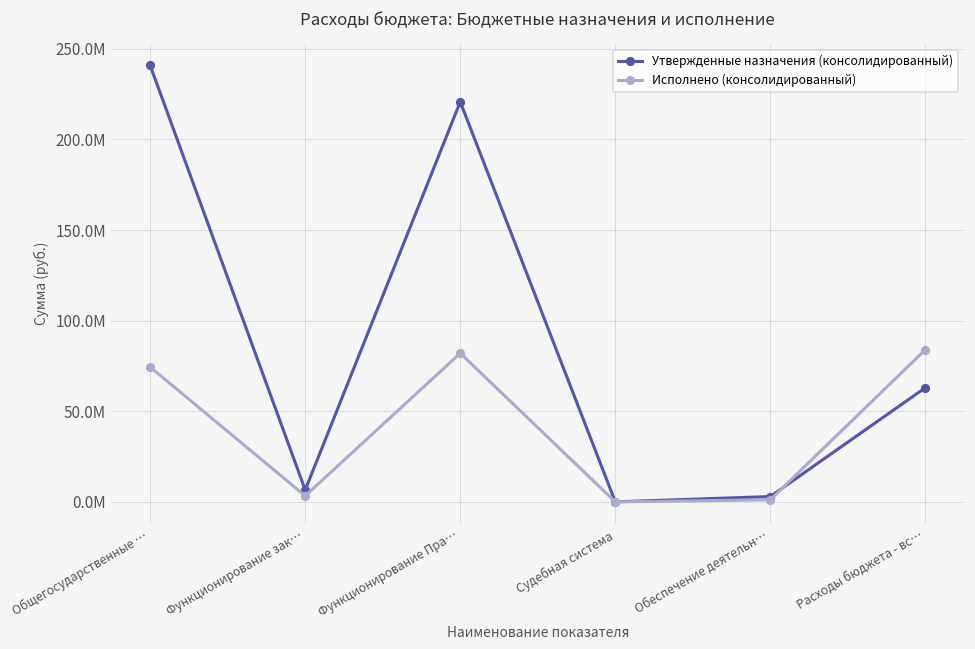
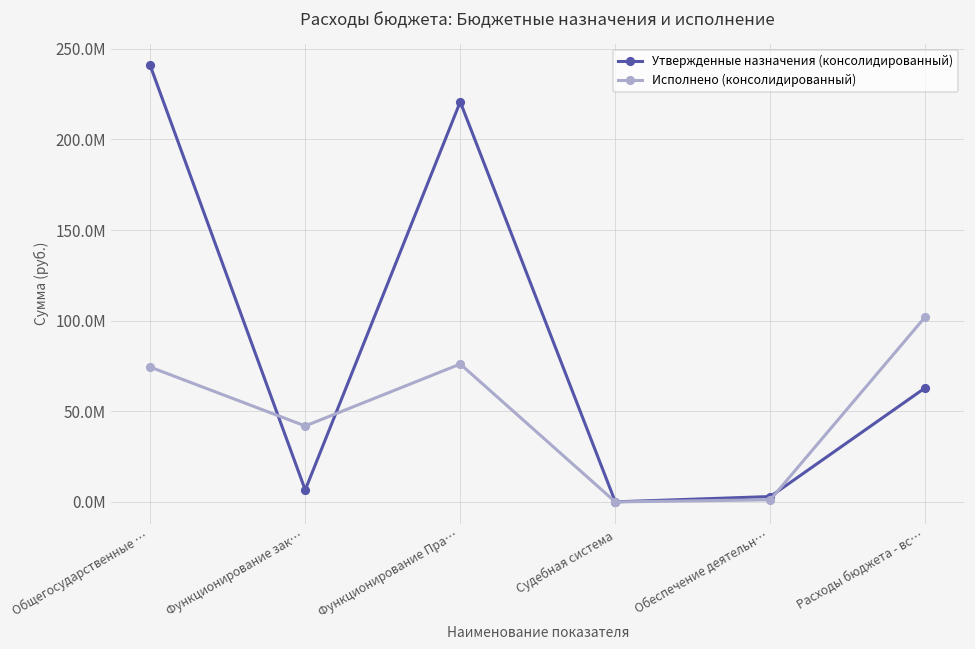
  {
    "Утвержденные назначения (консолидированный)": {
      "Общегосударственные …": 241000000,
      "Функционирование зак…": 7000000,
      "Функционирование Пра…": 221000000,
      "Обеспечение деятельн…": 3000000,
      "Расходы бюджета - вс…": 63000000
    },
    "Исполнено (консолидированный)": {
      "Общегосударственные …": 74000000,
-     "Функционирование зак…": 3000000,
-     "Функционирование Пра…": 82000000,
+     "Функционирование зак…": 42000000,
+     "Функционирование Пра…": 76000000,
      "Обеспечение деятельн…": 1000000,
-     "Расходы бюджета - вс…": 84000000
+     "Расходы бюджета - вс…": 102000000
    }
  }
